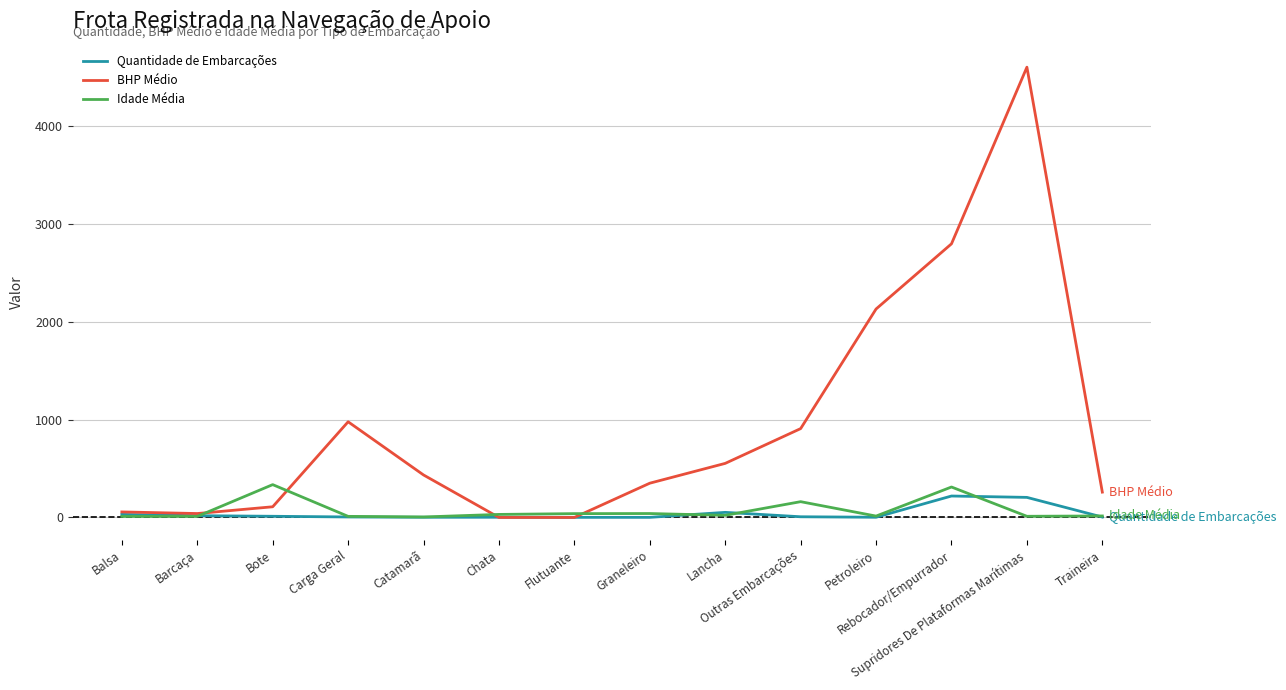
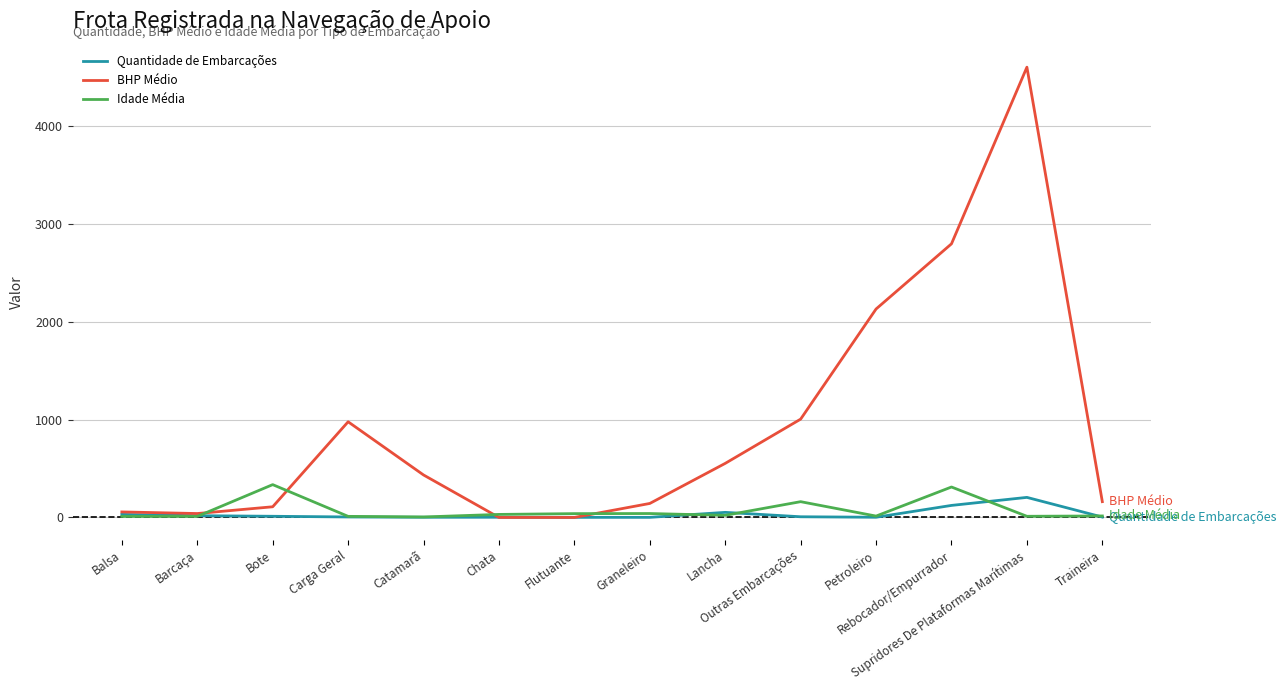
  {
    "Quantidade de Embarcações": {
      "Bote": 0,
      "Graneleiro": 0,
      "Lancha": 100,
      "Outras Embarcações": 0,
-     "Rebocador/Empurrador": 200,
+     "Rebocador/Empurrador": 100,
      "Supridores De Plataformas Marítimas": 200
    },
    "BHP Médio": {
      "Bote": 100,
      "Carga Geral": 1000,
      "Catamarã": 400,
-     "Graneleiro": 400,
+     "Graneleiro": 100,
      "Lancha": 600,
-     "Outras Embarcações": 900,
+     "Outras Embarcações": 1000,
      "Petroleiro": 2100,
      "Rebocador/Empurrador": 2800,
      "Supridores De Plataformas Marítimas": 4600,
-     "Traineira": 300
+     "Traineira": 200
    },
    "Idade Média": {
      "Bote": 300,
      "Chata": 0,
      "Flutuante": 0,
      "Graneleiro": 0,
      "Lancha": 0,
      "Outras Embarcações": 200,
      "Rebocador/Empurrador": 300,
      "Supridores De Plataformas Marítimas": 0
    }
  }
